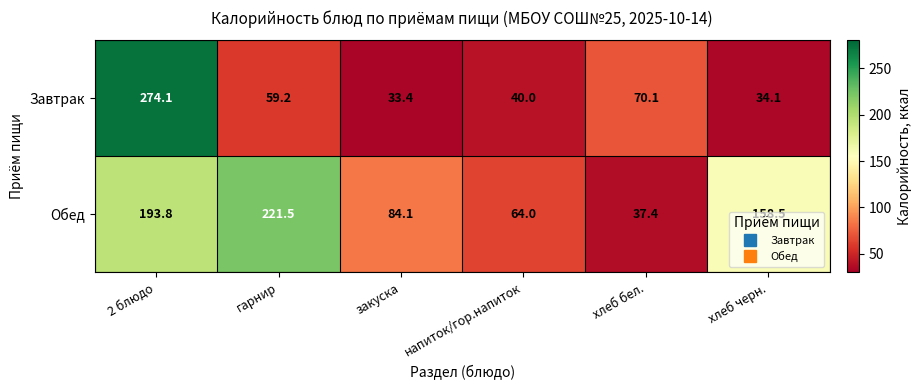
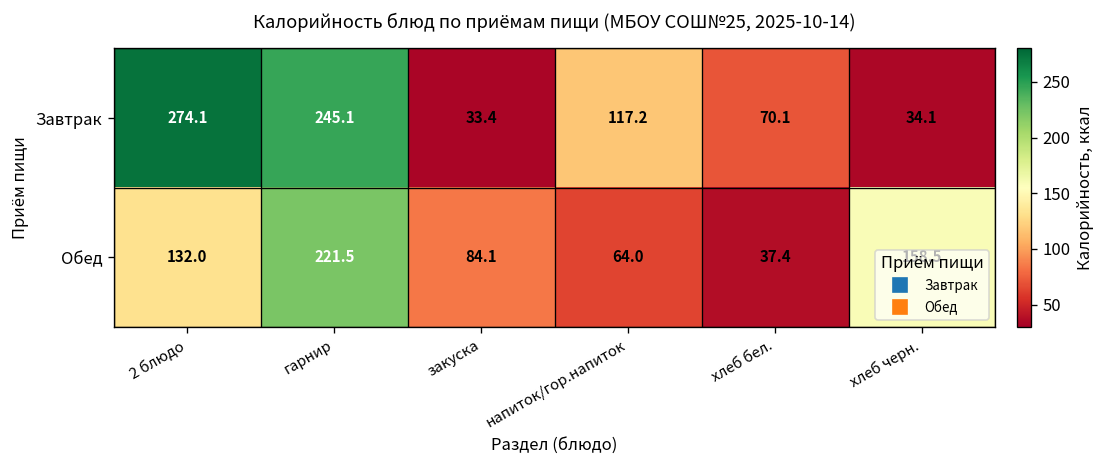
  {
    "Завтрак": {
      "2 блюдо": 274.1,
-     "гарнир": 59.2,
+     "гарнир": 245.1,
      "закуска": 33.4,
-     "напиток/гор.напиток": 40.0,
+     "напиток/гор.напиток": 117.2,
      "хлеб бел.": 70.1,
      "хлеб черн.": 34.1
    },
    "Обед": {
-     "2 блюдо": 193.8,
+     "2 блюдо": 132.0,
      "гарнир": 221.5,
      "закуска": 84.1,
      "напиток/гор.напиток": 64.0,
      "хлеб бел.": 37.4
    }
  }
